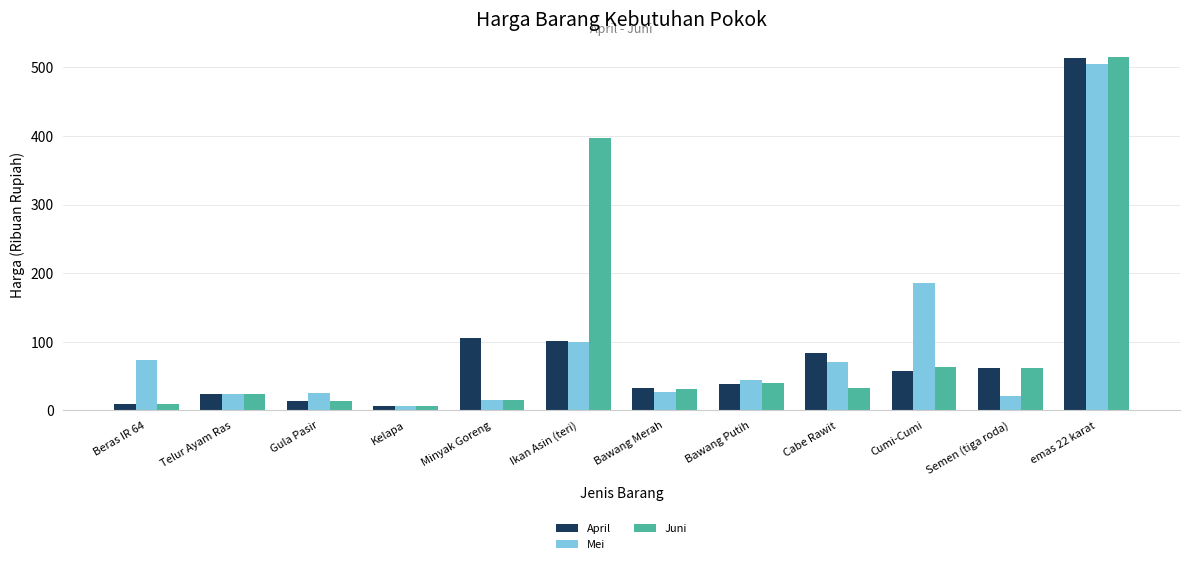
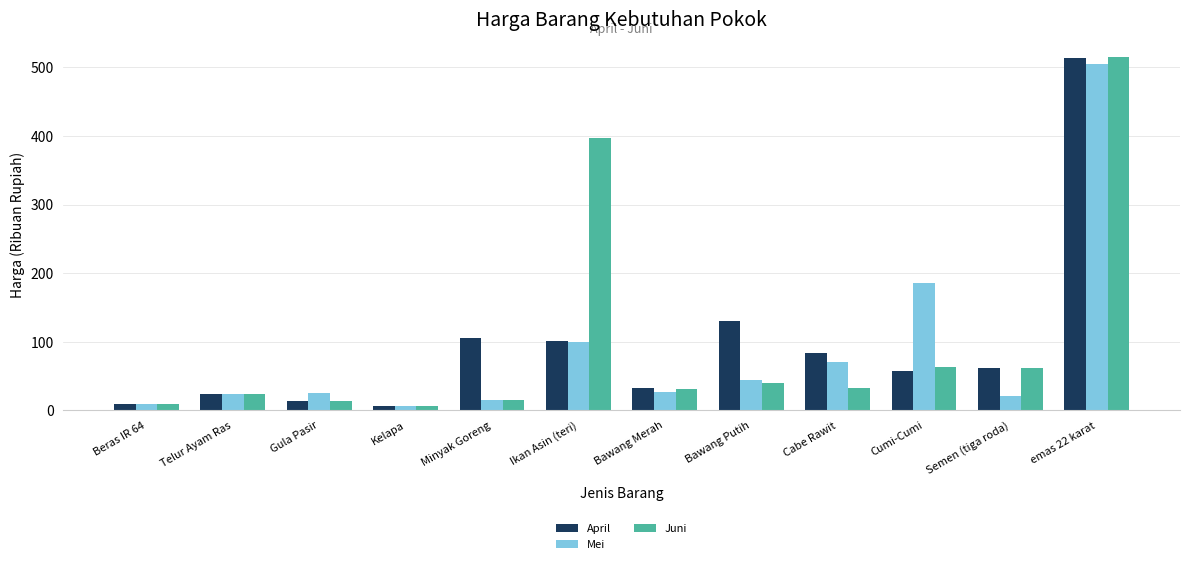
  {
    "April": {
      "Beras IR 64": 10,
      "Telur Ayam Ras": 20,
      "Gula Pasir": 10,
      "Kelapa": 10,
      "Minyak Goreng": 110,
      "Ikan Asin (teri)": 100,
      "Bawang Merah": 30,
-     "Bawang Putih": 40,
+     "Bawang Putih": 130,
      "Cabe Rawit": 80,
      "Cumi-Cumi": 60,
      "Semen (tiga roda)": 60,
      "emas 22 karat": 510
    },
    "Mei": {
-     "Beras IR 64": 70,
+     "Beras IR 64": 10,
      "Telur Ayam Ras": 20,
      "Gula Pasir": 30,
      "Kelapa": 10,
      "Minyak Goreng": 20,
      "Ikan Asin (teri)": 100,
      "Bawang Merah": 30,
      "Bawang Putih": 40,
      "Cabe Rawit": 70,
      "Cumi-Cumi": 190,
      "Semen (tiga roda)": 20,
      "emas 22 karat": 510
    },
    "Juni": {
      "Beras IR 64": 10,
      "Telur Ayam Ras": 20,
      "Gula Pasir": 10,
      "Kelapa": 10,
      "Minyak Goreng": 20,
      "Ikan Asin (teri)": 400,
      "Bawang Merah": 30,
      "Bawang Putih": 40,
      "Cabe Rawit": 30,
      "Cumi-Cumi": 60,
      "Semen (tiga roda)": 60,
      "emas 22 karat": 520
    }
  }
